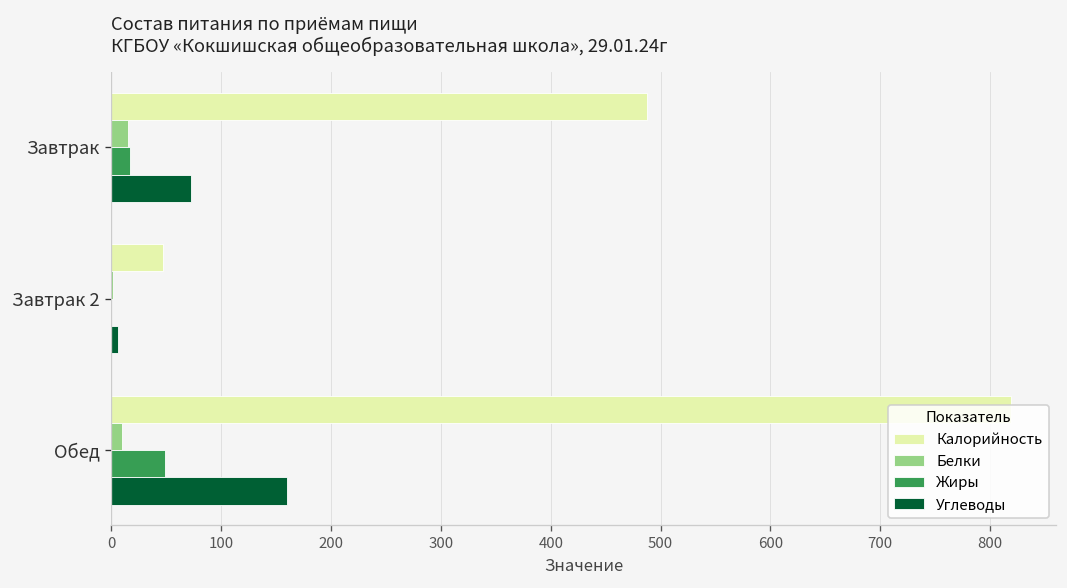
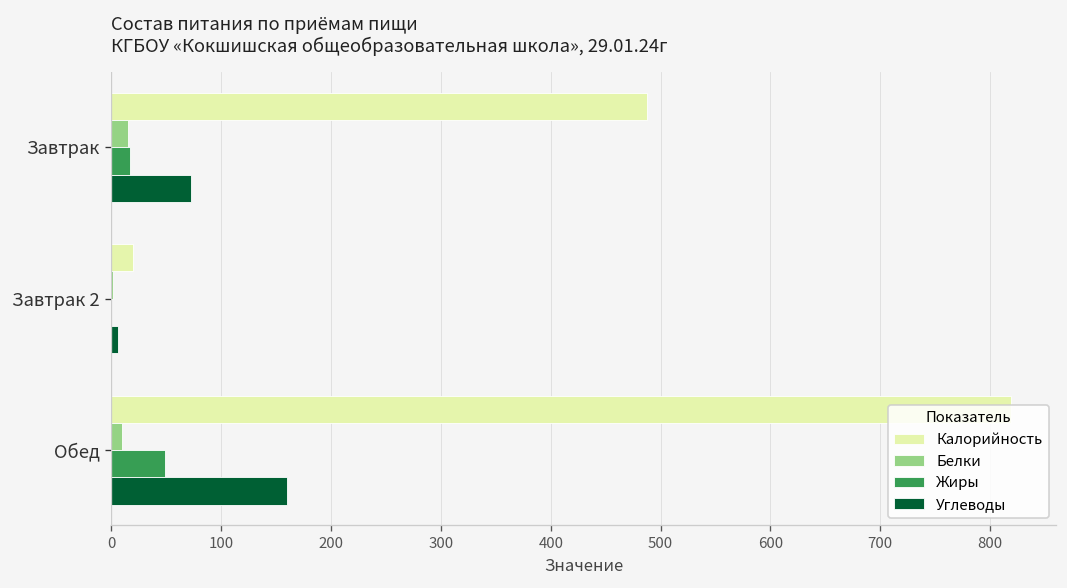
  {
    "Калорийность": {
      "Завтрак": 490,
-     "Завтрак 2": 50
+     "Завтрак 2": 20
    },
    "Белки": {
      "Завтрак": 20,
      "Обед": 10
    },
    "Жиры": {
      "Завтрак": 20,
      "Завтрак 2": 0,
      "Обед": 50
    },
    "Углеводы": {
      "Завтрак": 70,
      "Завтрак 2": 10,
      "Обед": 160
    }
  }
